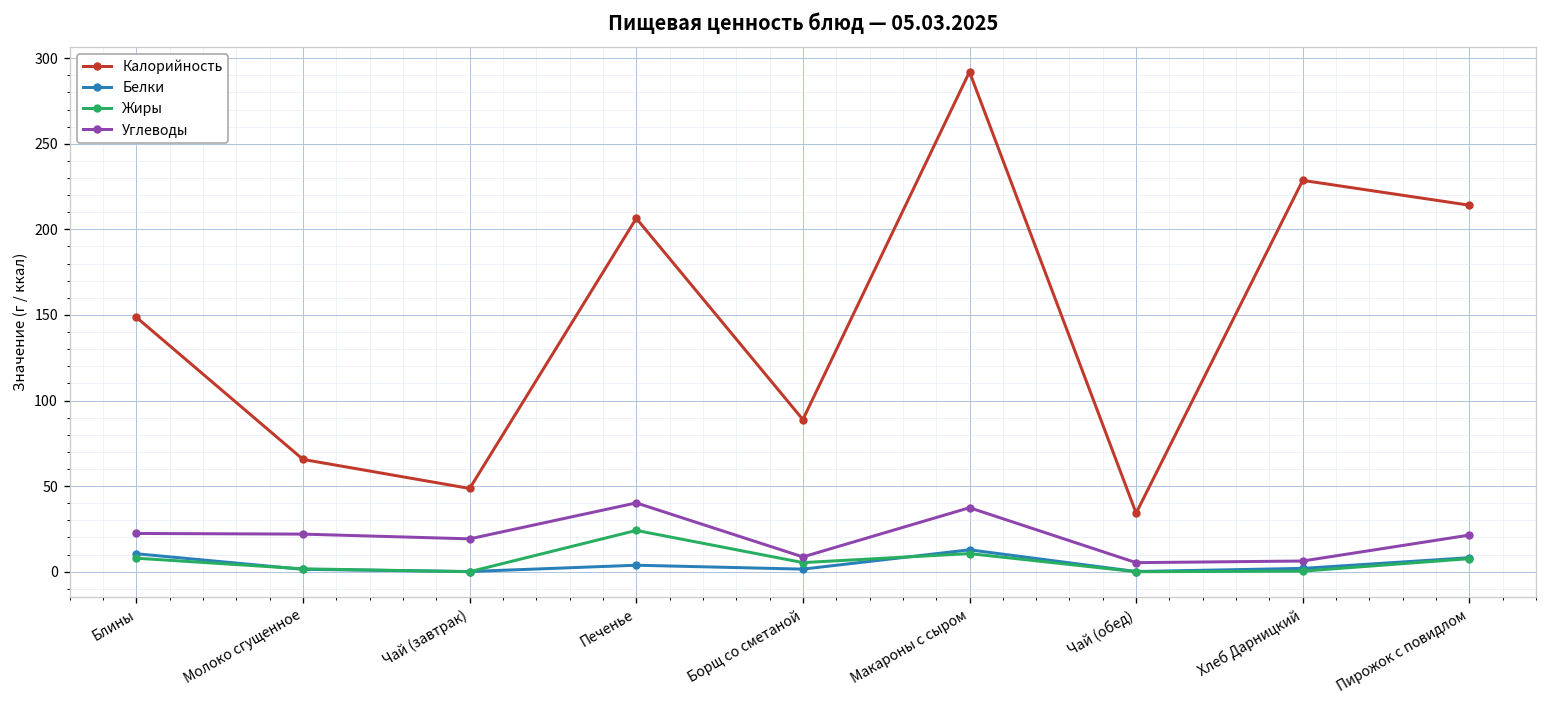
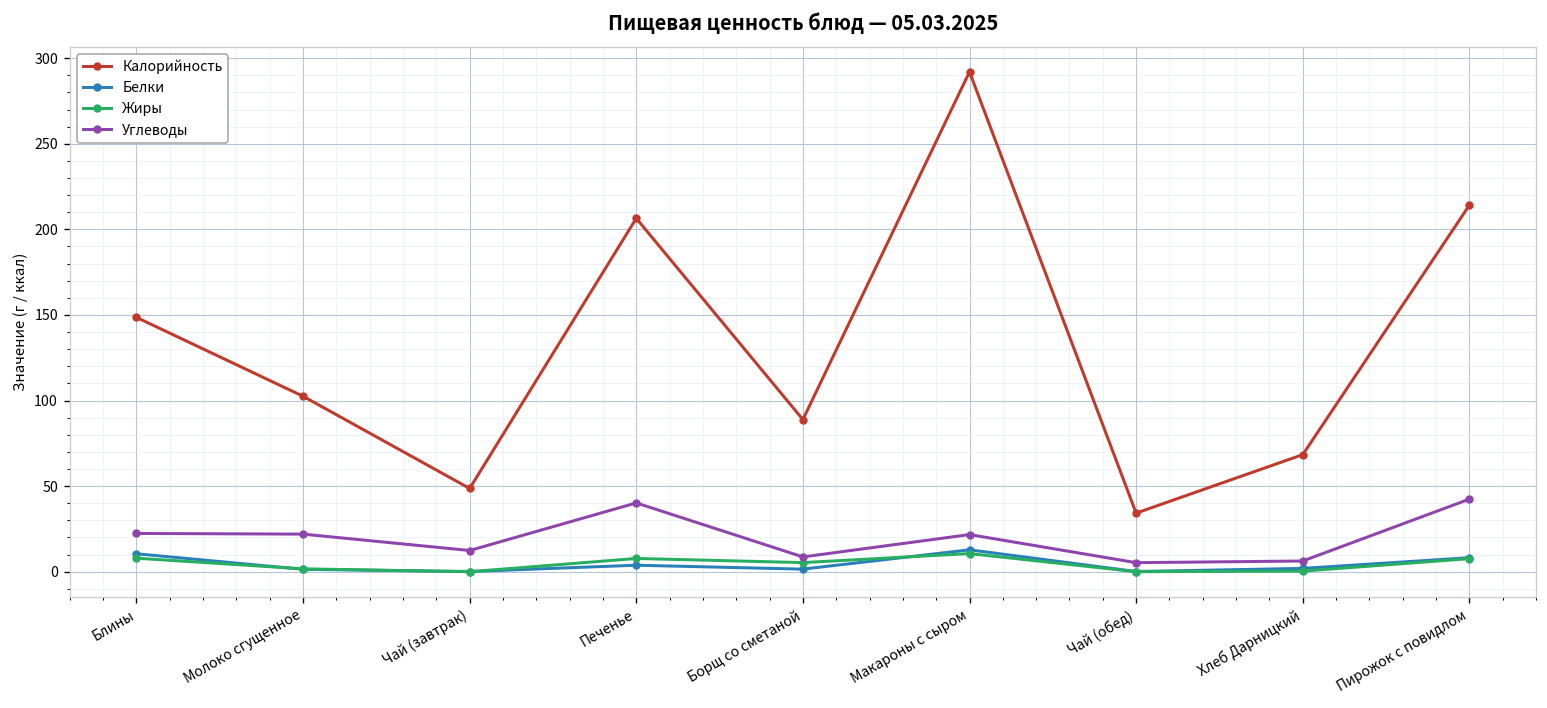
  {
    "Калорийность": {
      "Блины": 149,
-     "Молоко сгущенное": 66,
+     "Молоко сгущенное": 103,
      "Чай (завтрак)": 49,
      "Печенье": 206,
      "Борщ со сметаной": 89,
      "Макароны с сыром": 292,
      "Чай (обед)": 34,
-     "Хлеб Дарницкий": 229,
+     "Хлеб Дарницкий": 68,
      "Пирожок с повидлом": 214
    },
    "Белки": {
      "Блины": 11,
      "Печенье": 4,
      "Борщ со сметаной": 2,
      "Макароны с сыром": 13
    },
    "Жиры": {
      "Блины": 8,
-     "Печенье": 24,
+     "Печенье": 8,
      "Борщ со сметаной": 5,
      "Макароны с сыром": 11
    },
    "Углеводы": {
      "Блины": 22,
      "Молоко сгущенное": 22,
-     "Чай (завтрак)": 19,
+     "Чай (завтрак)": 12,
      "Печенье": 40,
      "Борщ со сметаной": 9,
-     "Макароны с сыром": 37,
+     "Макароны с сыром": 22,
      "Чай (обед)": 5,
      "Хлеб Дарницкий": 6,
-     "Пирожок с повидлом": 21
+     "Пирожок с повидлом": 42
    }
  }
